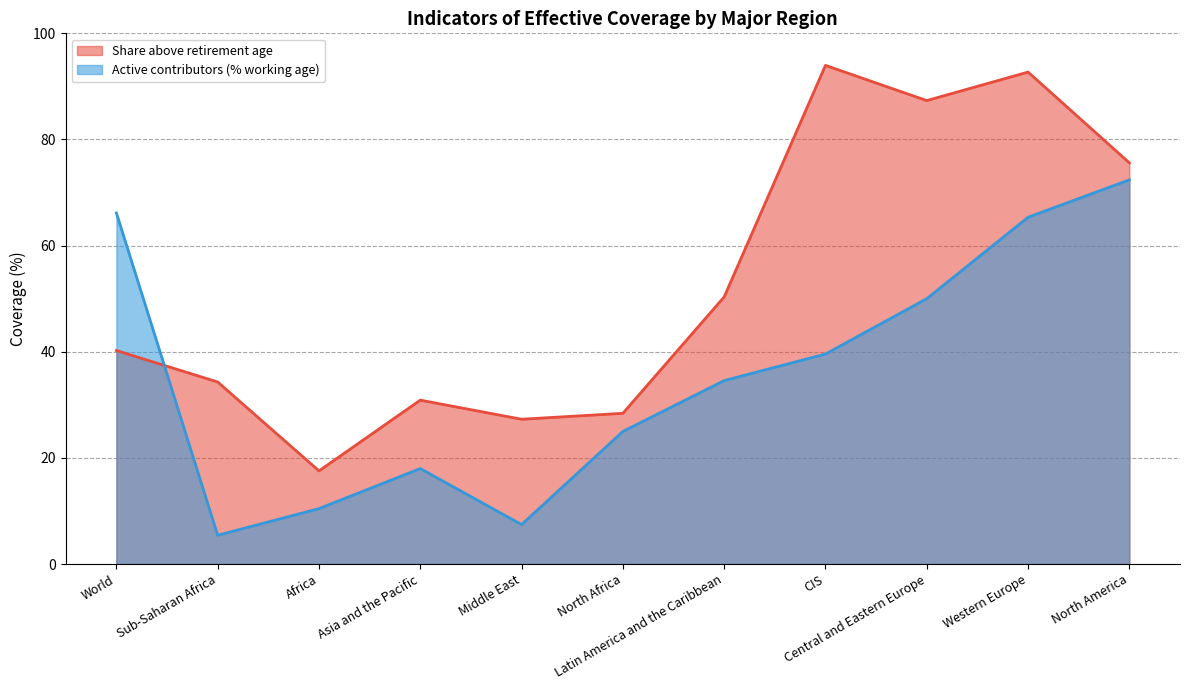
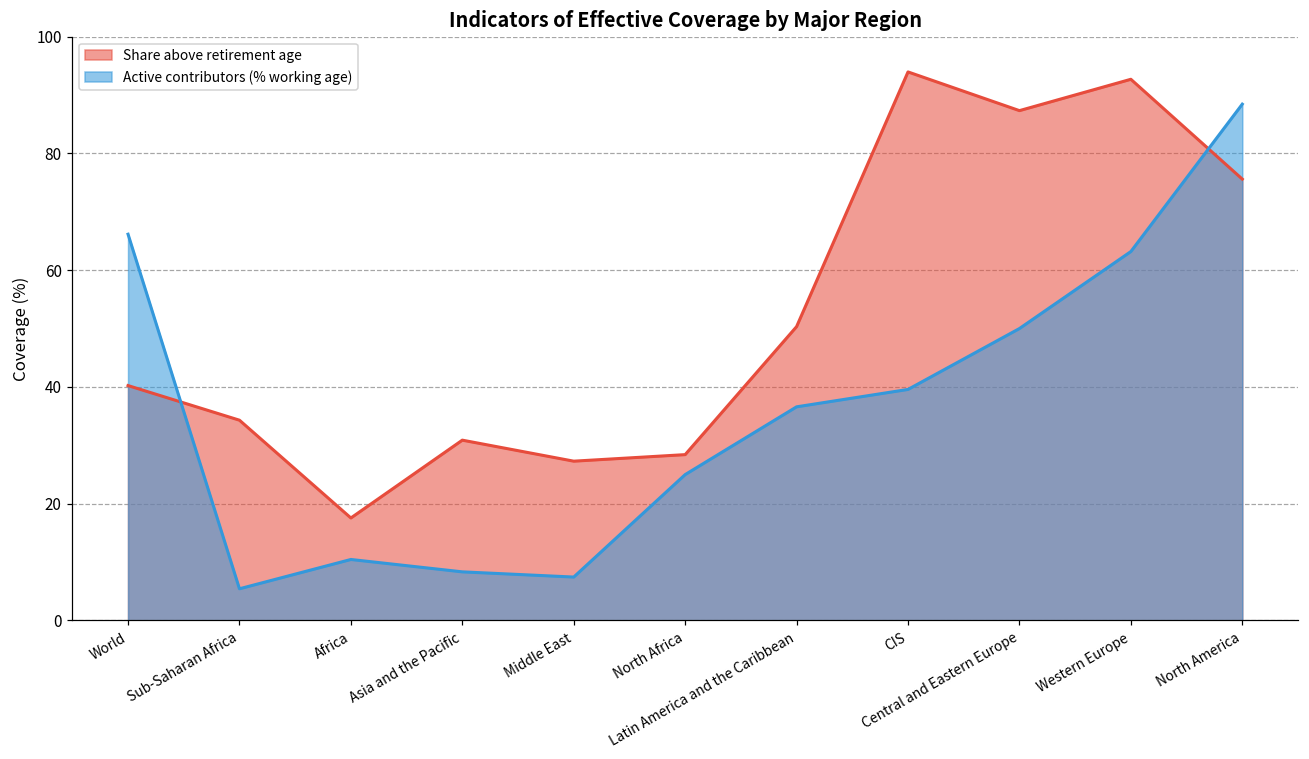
  {
    "Share above retirement age": {
      "World": 40,
      "Sub-Saharan Africa": 34,
      "Africa": 18,
      "Asia and the Pacific": 31,
      "Middle East": 27,
      "North Africa": 28,
      "Latin America and the Caribbean": 50,
      "CIS": 94,
      "Central and Eastern Europe": 87,
      "Western Europe": 93,
      "North America": 76
    },
    "Active contributors (% working age)": {
      "World": 66,
      "Sub-Saharan Africa": 5,
      "Africa": 10,
-     "Asia and the Pacific": 18,
+     "Asia and the Pacific": 8,
      "Middle East": 7,
      "North Africa": 25,
-     "Latin America and the Caribbean": 35,
+     "Latin America and the Caribbean": 37,
      "CIS": 40,
      "Central and Eastern Europe": 50,
-     "Western Europe": 65,
-     "North America": 72
+     "Western Europe": 63,
+     "North America": 88
    }
  }
